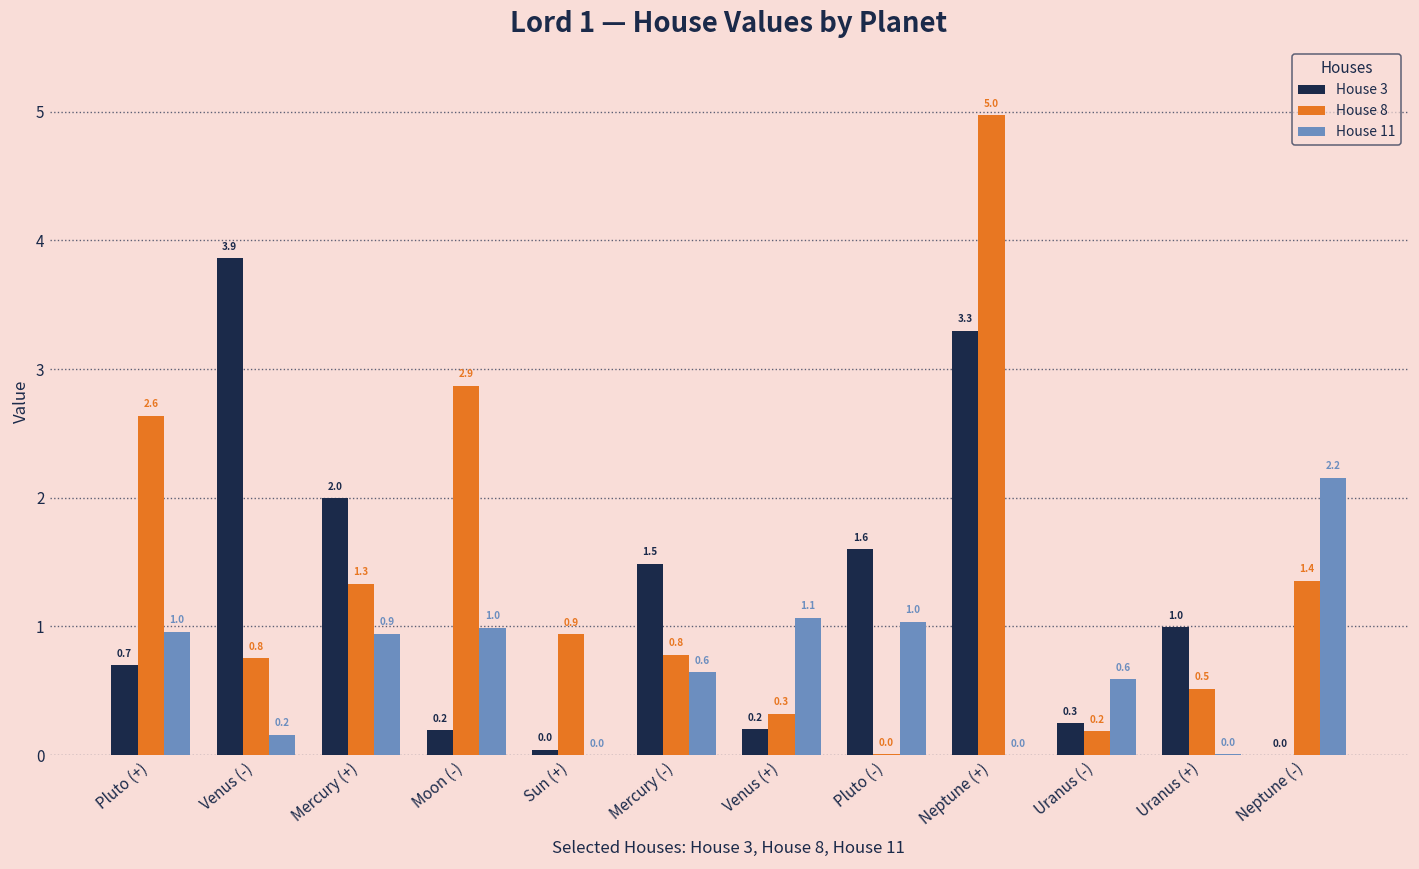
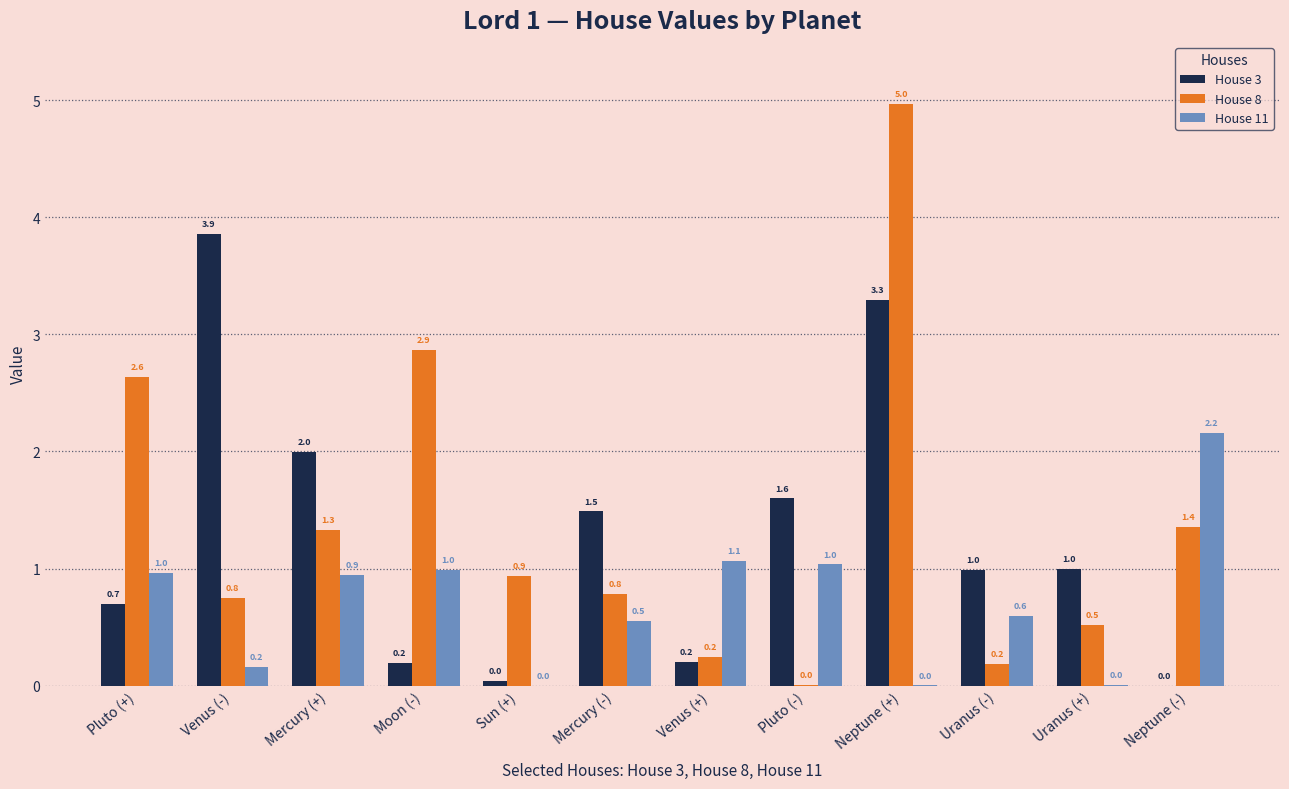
  {
    "House 3": {
      "Pluto (+)": 0.7,
      "Venus (-)": 3.9,
      "Mercury (+)": 2.0,
      "Moon (-)": 0.2,
      "Sun (+)": 0.0,
      "Mercury (-)": 1.5,
      "Venus (+)": 0.2,
      "Pluto (-)": 1.6,
      "Neptune (+)": 3.3,
-     "Uranus (-)": 0.3,
+     "Uranus (-)": 1.0,
      "Uranus (+)": 1.0,
      "Neptune (-)": 0.0
    },
    "House 8": {
      "Pluto (+)": 2.6,
      "Venus (-)": 0.8,
      "Mercury (+)": 1.3,
      "Moon (-)": 2.9,
      "Sun (+)": 0.9,
      "Mercury (-)": 0.8,
-     "Venus (+)": 0.3,
+     "Venus (+)": 0.2,
      "Pluto (-)": 0.0,
      "Neptune (+)": 5.0,
      "Uranus (-)": 0.2,
      "Uranus (+)": 0.5,
      "Neptune (-)": 1.4
    },
    "House 11": {
      "Pluto (+)": 1.0,
      "Venus (-)": 0.2,
      "Mercury (+)": 0.9,
      "Moon (-)": 1.0,
      "Sun (+)": 0.0,
-     "Mercury (-)": 0.6,
+     "Mercury (-)": 0.5,
      "Venus (+)": 1.1,
      "Pluto (-)": 1.0,
      "Neptune (+)": 0.0,
      "Uranus (-)": 0.6,
      "Uranus (+)": 0.0,
      "Neptune (-)": 2.2
    }
  }
